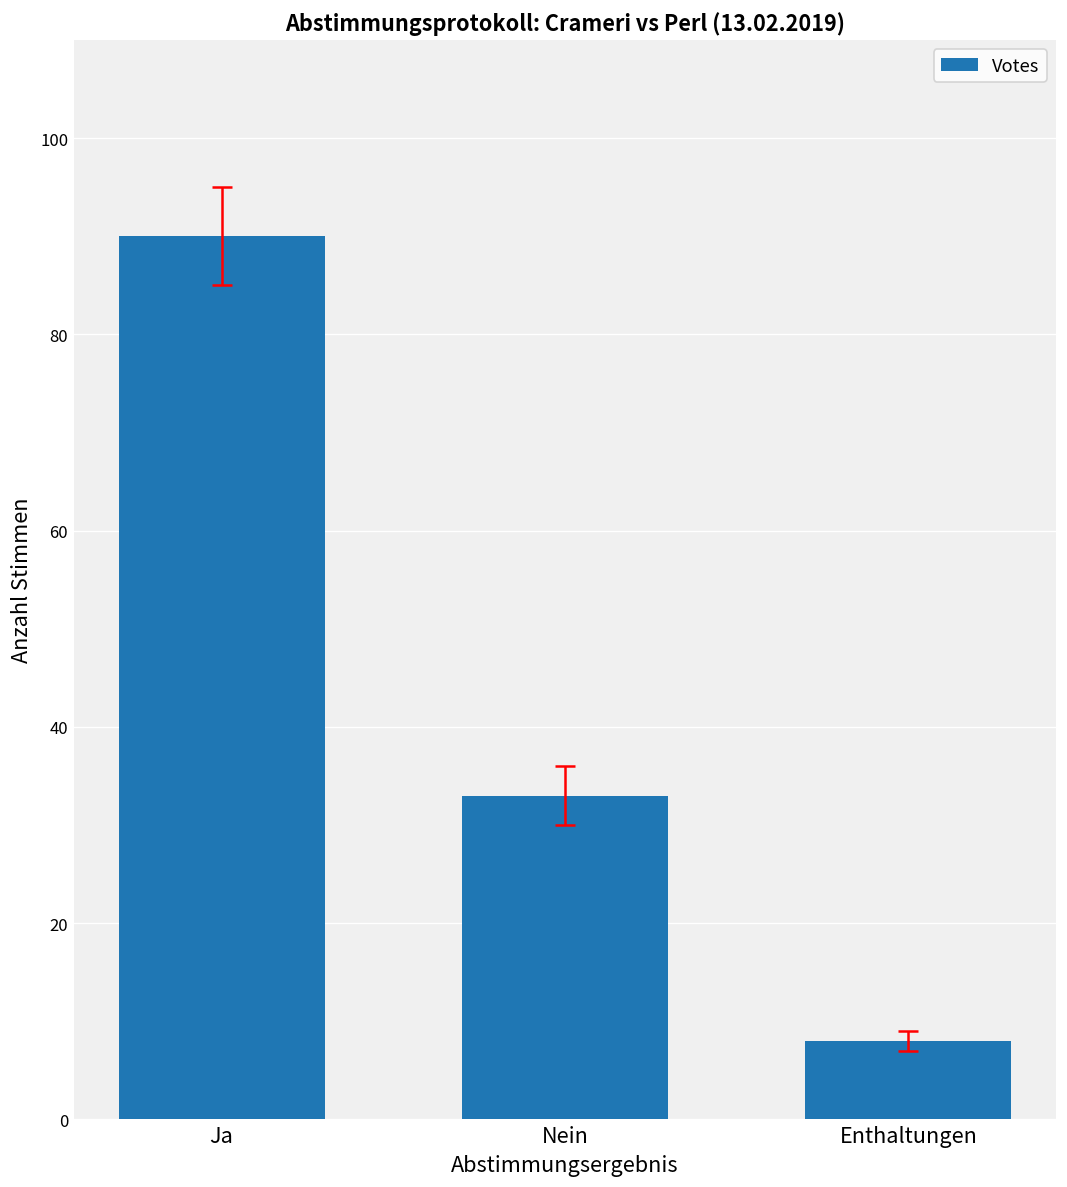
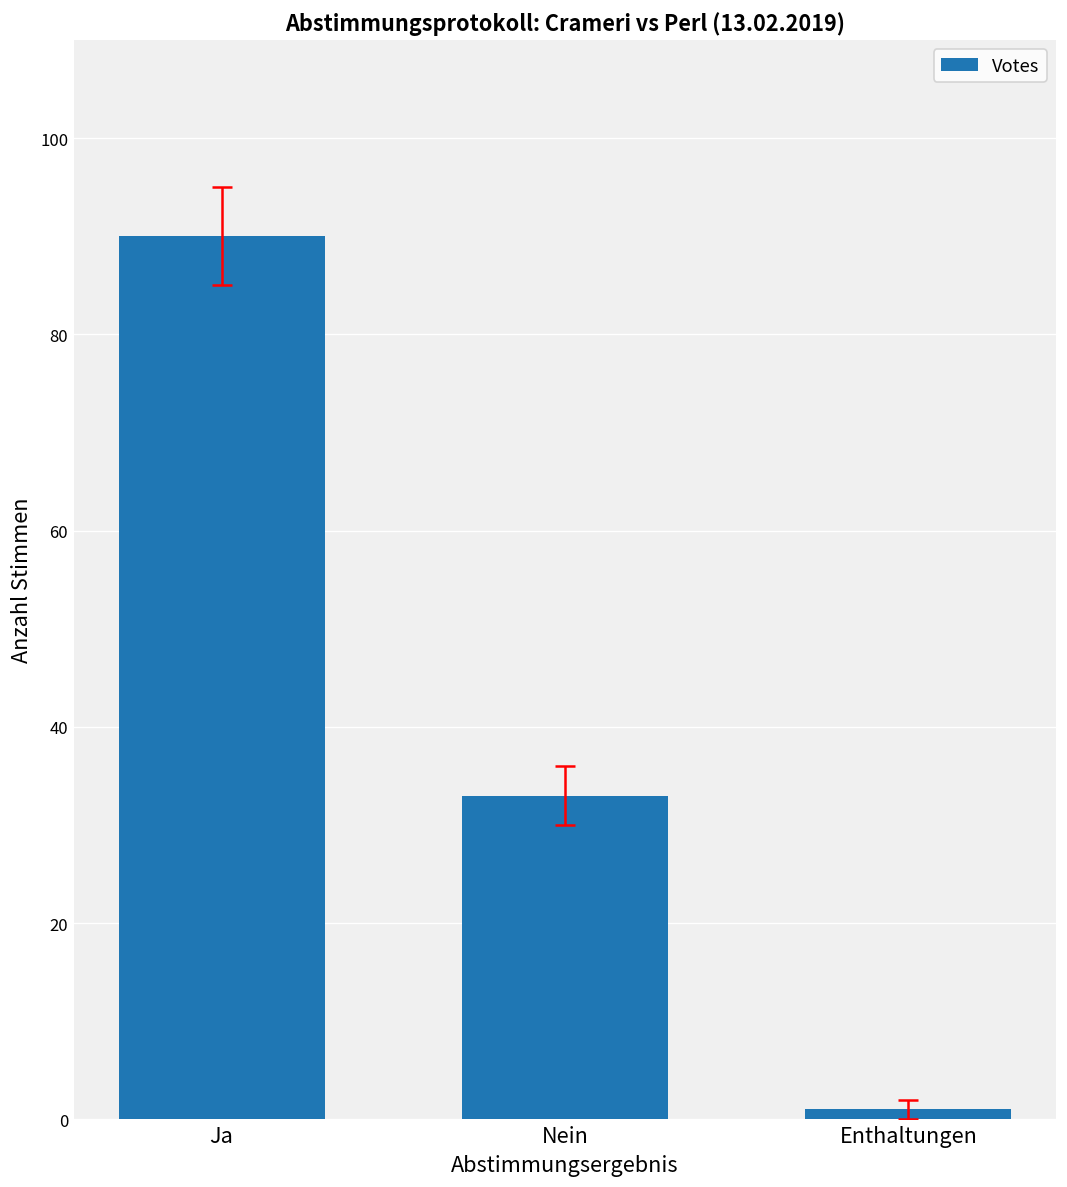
  {
    "Votes": {
      "Ja": 90,
      "Nein": 33,
-     "Enthaltungen": 8
+     "Enthaltungen": 1
    }
  }
